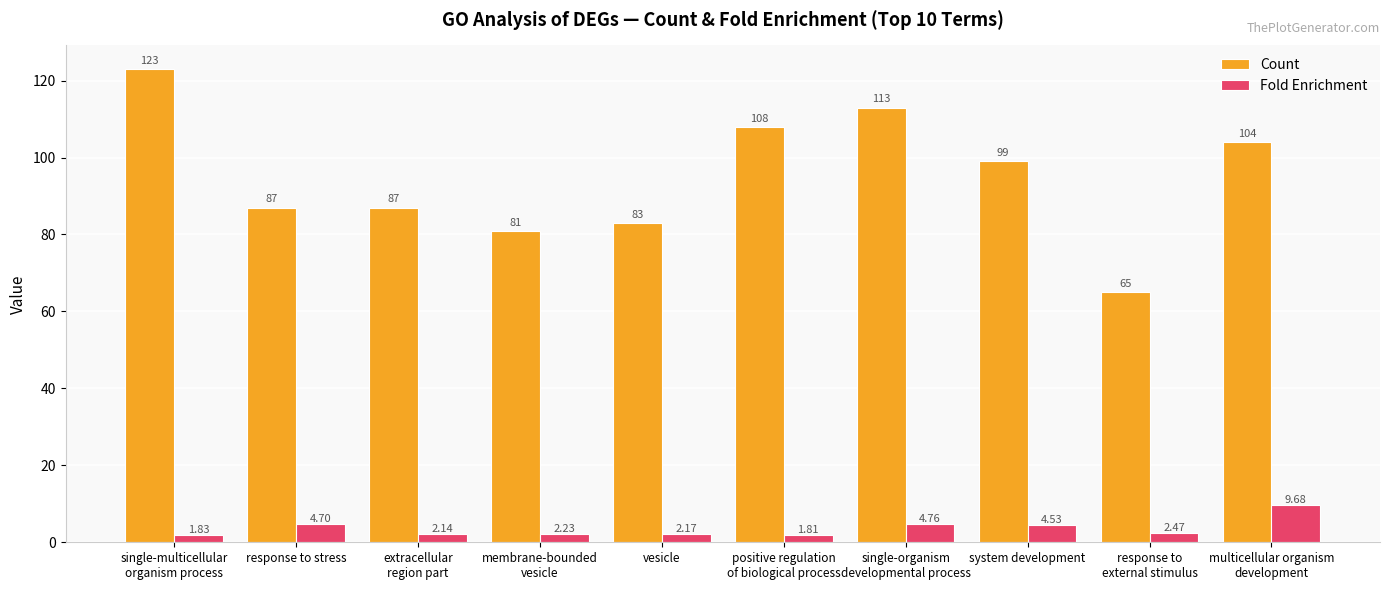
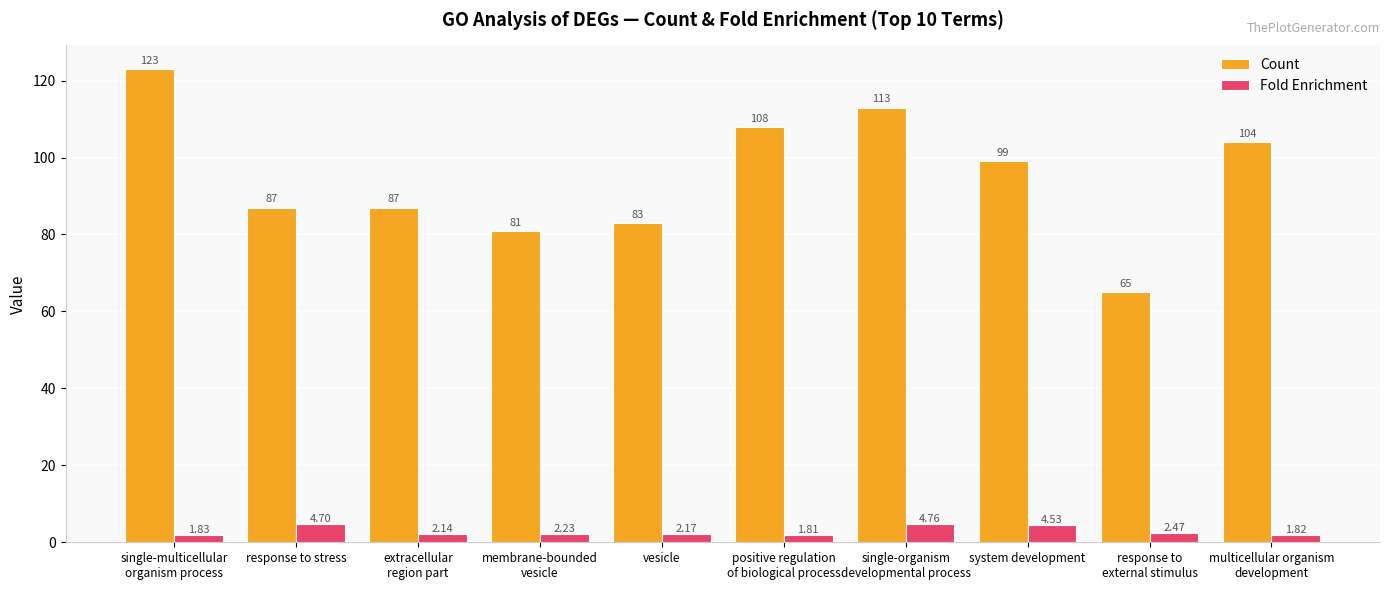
  {
    "Count": {
      "single-multicellular organism process": 123,
      "response to stress": 87,
      "extracellular region part": 87,
      "membrane-bounded vesicle": 81,
      "vesicle": 83,
      "positive regulation of biological process": 108,
      "single-organism developmental process": 113,
      "system development": 99,
      "response to external stimulus": 65,
      "multicellular organism development": 104
    },
    "Fold Enrichment": {
      "single-multicellular organism process": 1.83,
      "response to stress": 4.70,
      "extracellular region part": 2.14,
      "membrane-bounded vesicle": 2.23,
      "vesicle": 2.17,
      "positive regulation of biological process": 1.81,
      "single-organism developmental process": 4.76,
      "system development": 4.53,
      "response to external stimulus": 2.47,
-     "multicellular organism development": 9.68
+     "multicellular organism development": 1.82
    }
  }
